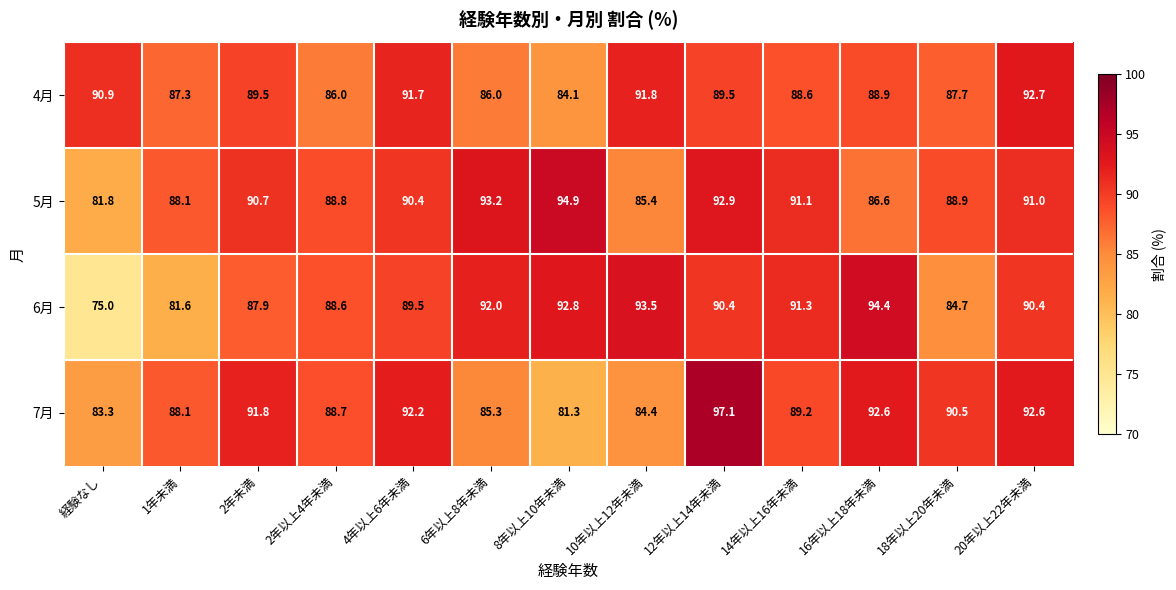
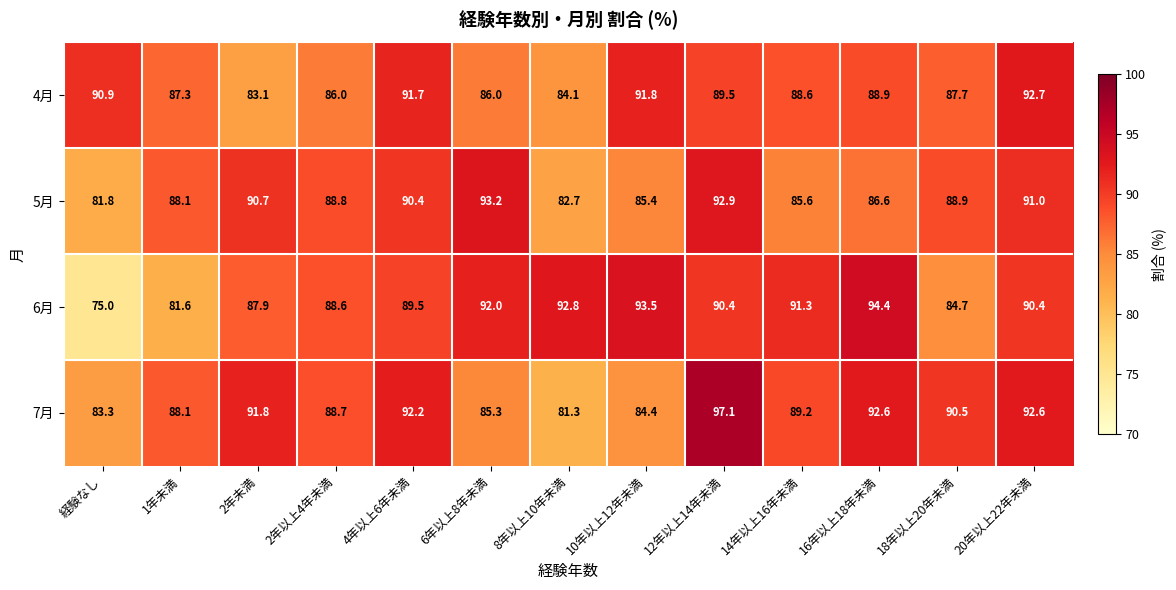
  {
    "4月": {
      "経験なし": 90.9,
      "1年未満": 87.3,
-     "2年未満": 89.5,
+     "2年未満": 83.1,
      "2年以上4年未満": 86.0,
      "4年以上6年未満": 91.7,
      "6年以上8年未満": 86.0,
      "8年以上10年未満": 84.1,
      "10年以上12年未満": 91.8,
      "12年以上14年未満": 89.5,
      "14年以上16年未満": 88.6,
      "16年以上18年未満": 88.9,
      "18年以上20年未満": 87.7,
      "20年以上22年未満": 92.7
    },
    "5月": {
      "経験なし": 81.8,
      "1年未満": 88.1,
      "2年未満": 90.7,
      "2年以上4年未満": 88.8,
      "4年以上6年未満": 90.4,
      "6年以上8年未満": 93.2,
-     "8年以上10年未満": 94.9,
+     "8年以上10年未満": 82.7,
      "10年以上12年未満": 85.4,
      "12年以上14年未満": 92.9,
-     "14年以上16年未満": 91.1,
+     "14年以上16年未満": 85.6,
      "16年以上18年未満": 86.6,
      "18年以上20年未満": 88.9,
      "20年以上22年未満": 91.0
    },
    "6月": {
      "経験なし": 75.0,
      "1年未満": 81.6,
      "2年未満": 87.9,
      "2年以上4年未満": 88.6,
      "4年以上6年未満": 89.5,
      "6年以上8年未満": 92.0,
      "8年以上10年未満": 92.8,
      "10年以上12年未満": 93.5,
      "12年以上14年未満": 90.4,
      "14年以上16年未満": 91.3,
      "16年以上18年未満": 94.4,
      "18年以上20年未満": 84.7,
      "20年以上22年未満": 90.4
    },
    "7月": {
      "経験なし": 83.3,
      "1年未満": 88.1,
      "2年未満": 91.8,
      "2年以上4年未満": 88.7,
      "4年以上6年未満": 92.2,
      "6年以上8年未満": 85.3,
      "8年以上10年未満": 81.3,
      "10年以上12年未満": 84.4,
      "12年以上14年未満": 97.1,
      "14年以上16年未満": 89.2,
      "16年以上18年未満": 92.6,
      "18年以上20年未満": 90.5,
      "20年以上22年未満": 92.6
    }
  }
